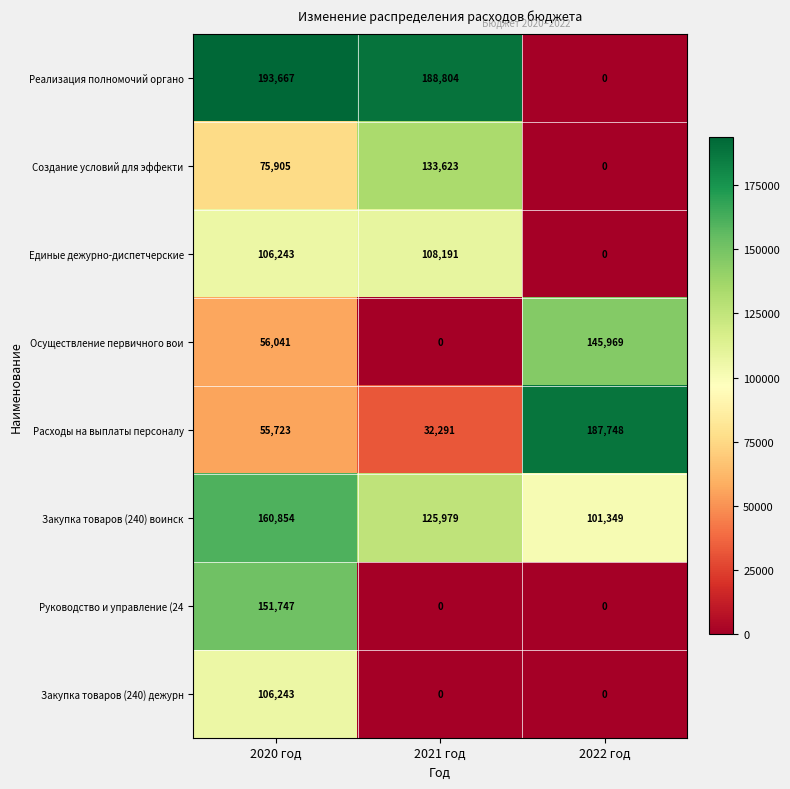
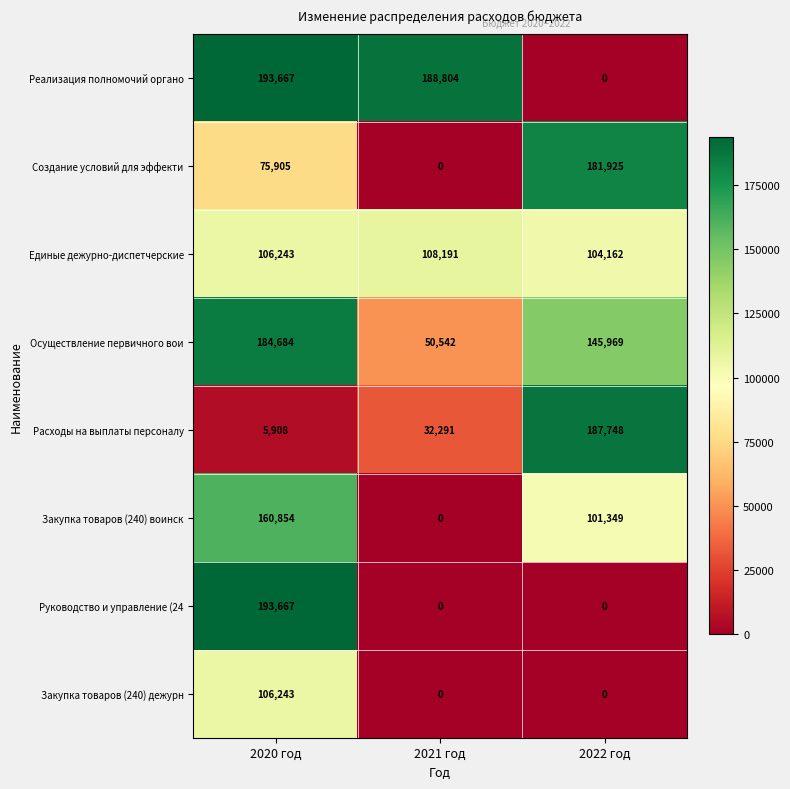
  {
    "Реализация полномочий органо": {
      "2020 год": "193,667",
      "2021 год": "188,804",
      "2022 год": "0"
    },
    "Создание условий для эффекти": {
      "2020 год": "75,905",
-     "2021 год": "133,623",
-     "2022 год": "0"
+     "2021 год": "0",
+     "2022 год": "181,925"
    },
    "Единые дежурно-диспетчерские": {
      "2020 год": "106,243",
      "2021 год": "108,191",
-     "2022 год": "0"
+     "2022 год": "104,162"
    },
    "Осуществление первичного вои": {
-     "2020 год": "56,041",
-     "2021 год": "0",
+     "2020 год": "184,684",
+     "2021 год": "50,542",
      "2022 год": "145,969"
    },
    "Расходы на выплаты персоналу": {
-     "2020 год": "55,723",
+     "2020 год": "5,908",
      "2021 год": "32,291",
      "2022 год": "187,748"
    },
    "Закупка товаров (240) воинск": {
      "2020 год": "160,854",
-     "2021 год": "125,979",
+     "2021 год": "0",
      "2022 год": "101,349"
    },
    "Руководство и управление (24": {
-     "2020 год": "151,747",
+     "2020 год": "193,667",
      "2021 год": "0",
      "2022 год": "0"
    },
    "Закупка товаров (240) дежурн": {
      "2020 год": "106,243",
      "2021 год": "0",
      "2022 год": "0"
    }
  }
